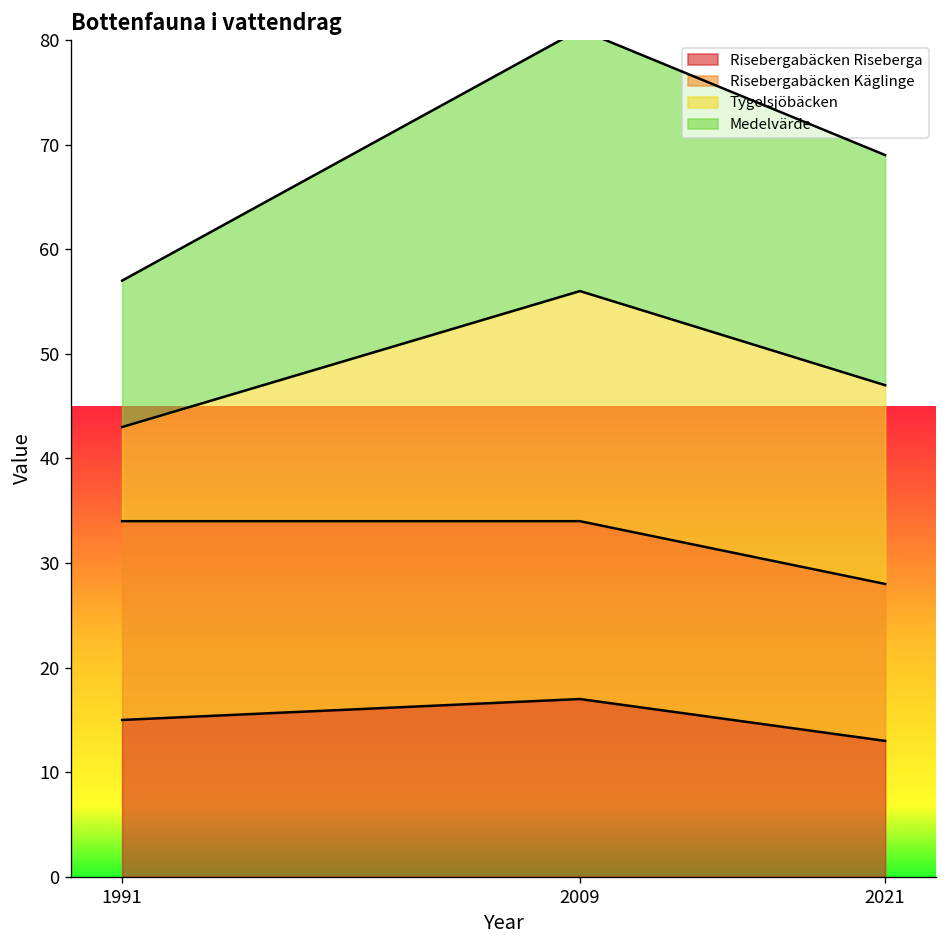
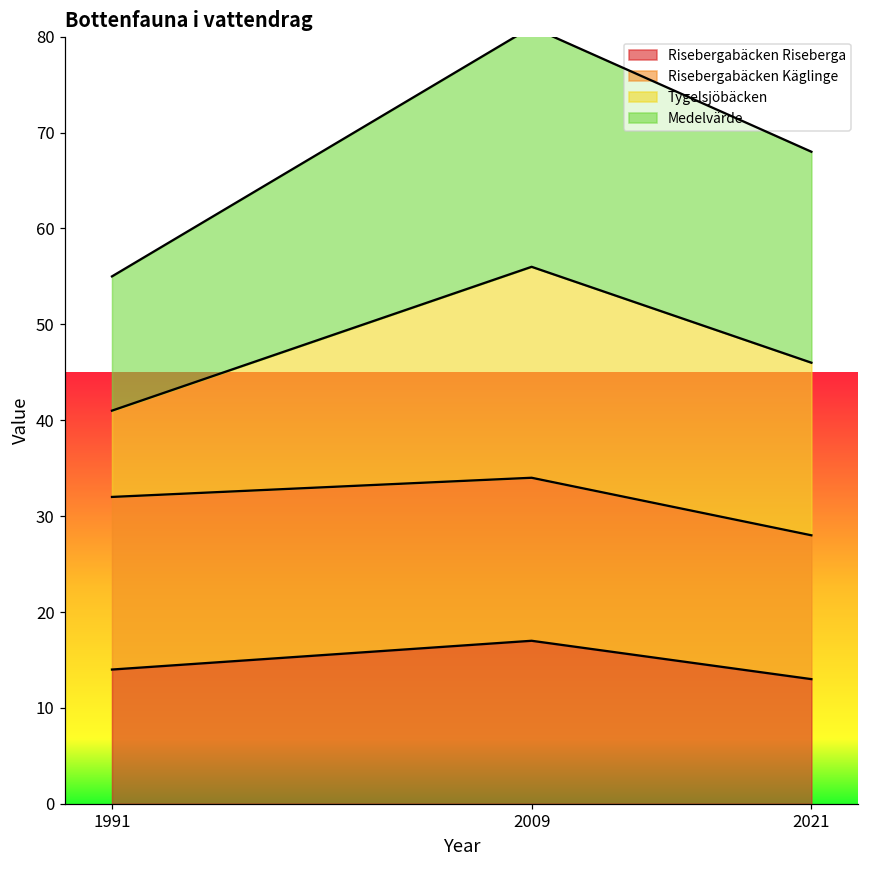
  {
    "Risebergabäcken Riseberga": {
-     "1991": 15,
+     "1991": 14,
      "2009": 17,
      "2021": 13
    },
    "Risebergabäcken Käglinge": {
-     "1991": 19,
+     "1991": 18,
      "2009": 17,
      "2021": 15
    },
    "Tygelsjöbäcken": {
      "1991": 9,
      "2009": 22,
-     "2021": 19
+     "2021": 18
    },
    "Medelvärde": {
      "1991": 14,
      "2021": 22
    }
  }
